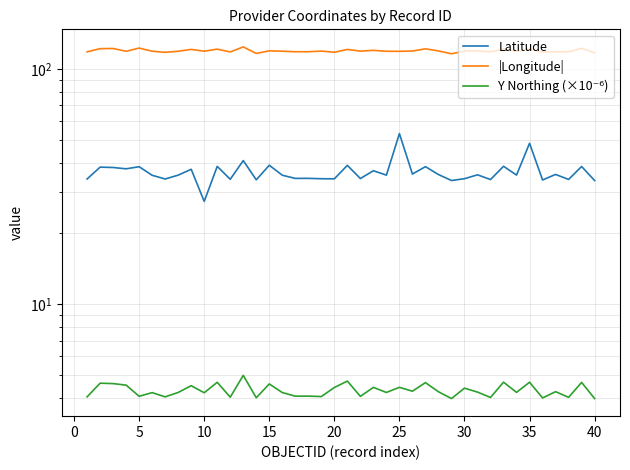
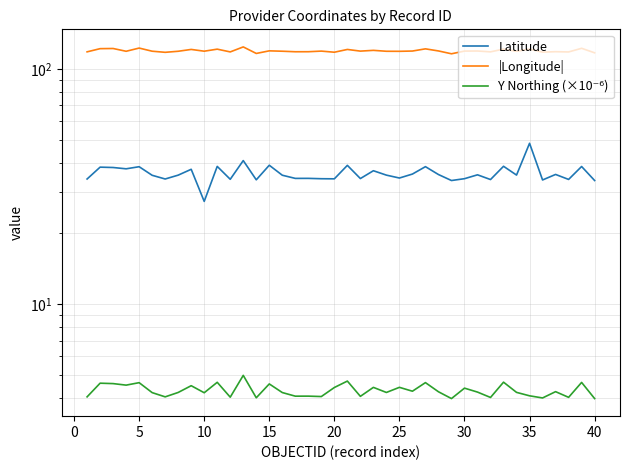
  {
    "Latitude": {
      "5": 38,
      "10": 27,
      "15": 39,
      "20": 34,
-     "25": 53,
+     "25": 34,
      "30": 34,
      "35": 48,
      "40": 34
    },
    "|Longitude|": {
      "5": 120,
      "10": 120,
      "15": 120,
      "20": 120,
      "25": 120
    },
    "Y Northing (×10⁻⁶)": {
-     "5": 4.1,
+     "5": 4.6,
      "10": 4.2,
      "15": 4.6,
      "20": 4.4,
      "25": 4.4,
      "30": 4.4,
-     "35": 4.7,
+     "35": 4.1,
      "40": 4.0
    }
  }
